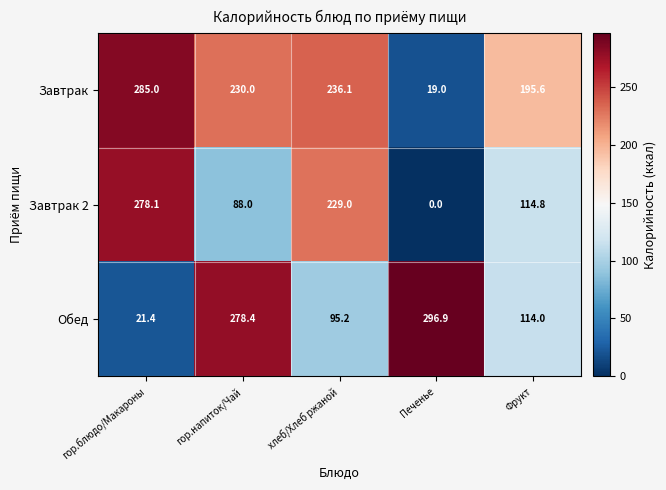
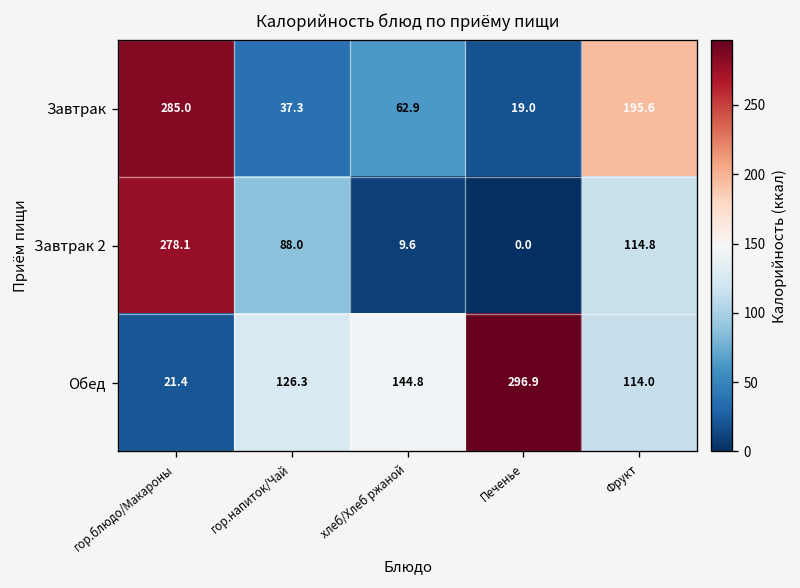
  {
    "Завтрак": {
      "гор.блюдо/Макароны": 285.0,
-     "гор.напиток/Чай": 230.0,
-     "хлеб/Хлеб ржаной": 236.1,
+     "гор.напиток/Чай": 37.3,
+     "хлеб/Хлеб ржаной": 62.9,
      "Печенье": 19.0,
      "Фрукт": 195.6
    },
    "Завтрак 2": {
      "гор.блюдо/Макароны": 278.1,
      "гор.напиток/Чай": 88.0,
-     "хлеб/Хлеб ржаной": 229.0,
+     "хлеб/Хлеб ржаной": 9.6,
      "Печенье": 0.0,
      "Фрукт": 114.8
    },
    "Обед": {
      "гор.блюдо/Макароны": 21.4,
-     "гор.напиток/Чай": 278.4,
-     "хлеб/Хлеб ржаной": 95.2,
+     "гор.напиток/Чай": 126.3,
+     "хлеб/Хлеб ржаной": 144.8,
      "Печенье": 296.9,
      "Фрукт": 114.0
    }
  }
